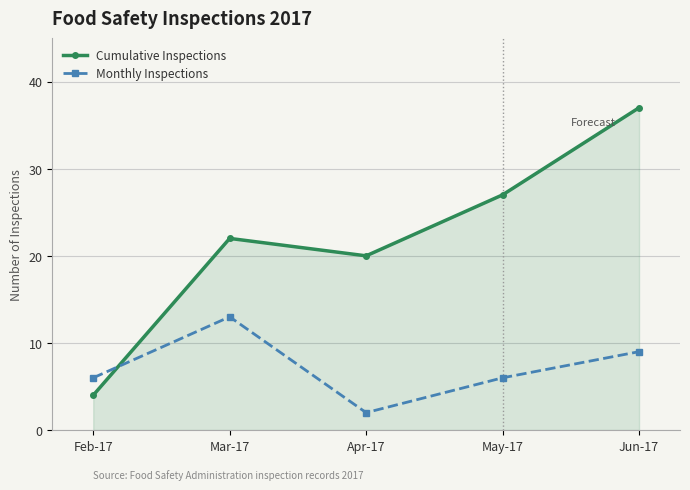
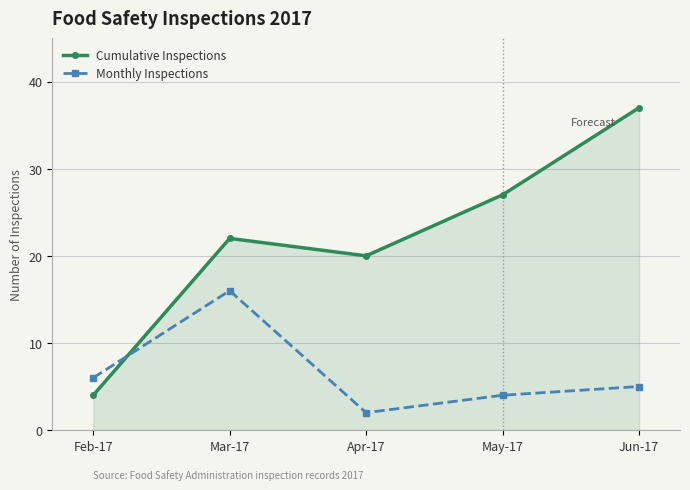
  {
    "Cumulative Inspections": {
      "Feb-17": 4,
      "Mar-17": 22,
      "Apr-17": 20,
      "May-17": 27,
      "Jun-17": 37
    },
    "Monthly Inspections": {
      "Feb-17": 6,
-     "Mar-17": 13,
+     "Mar-17": 16,
      "Apr-17": 2,
-     "May-17": 6,
-     "Jun-17": 9
+     "May-17": 4,
+     "Jun-17": 5
    }
  }
